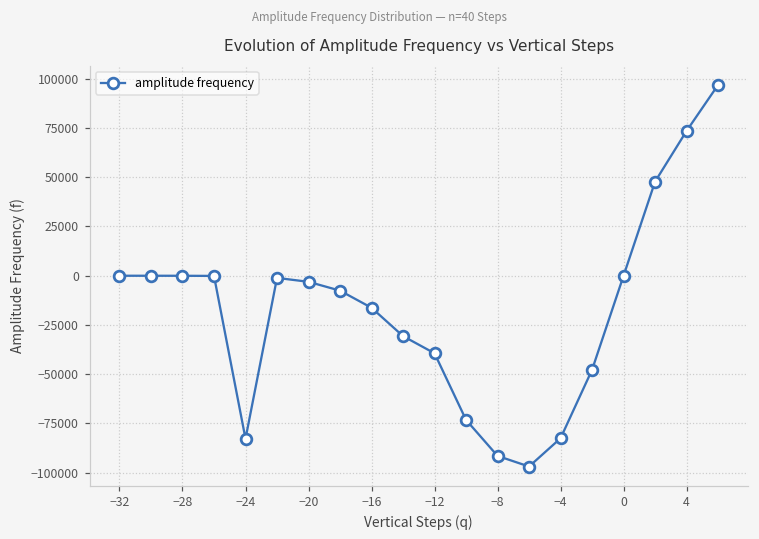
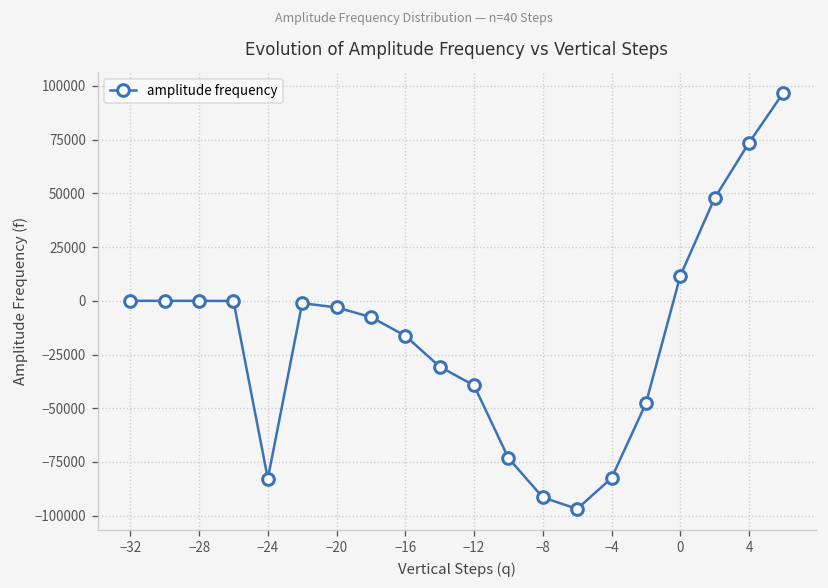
  {
    "−32": 0,
    "−28": 0,
    "−24": -83000,
    "−20": -3000,
    "−16": -16000,
    "−12": -39000,
    "−8": -91000,
    "−4": -82000,
-   "0": 0,
+   "0": 12000,
    "4": 73000
  }
